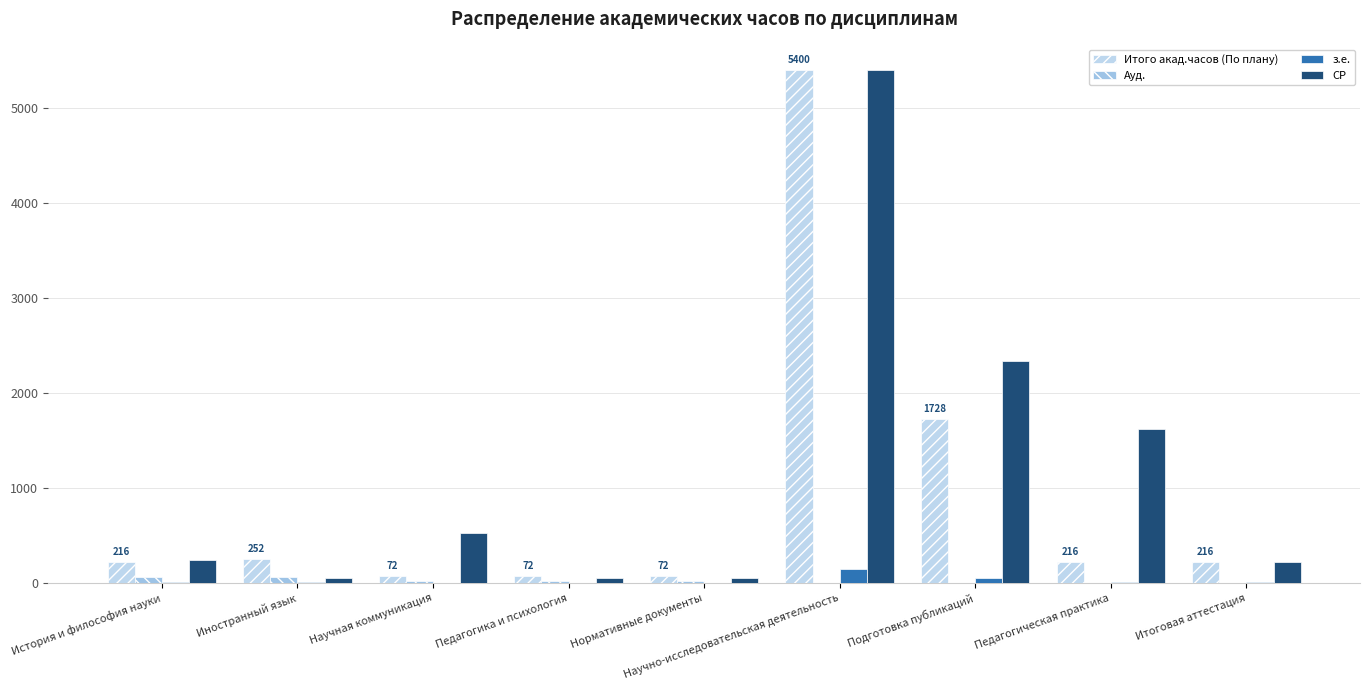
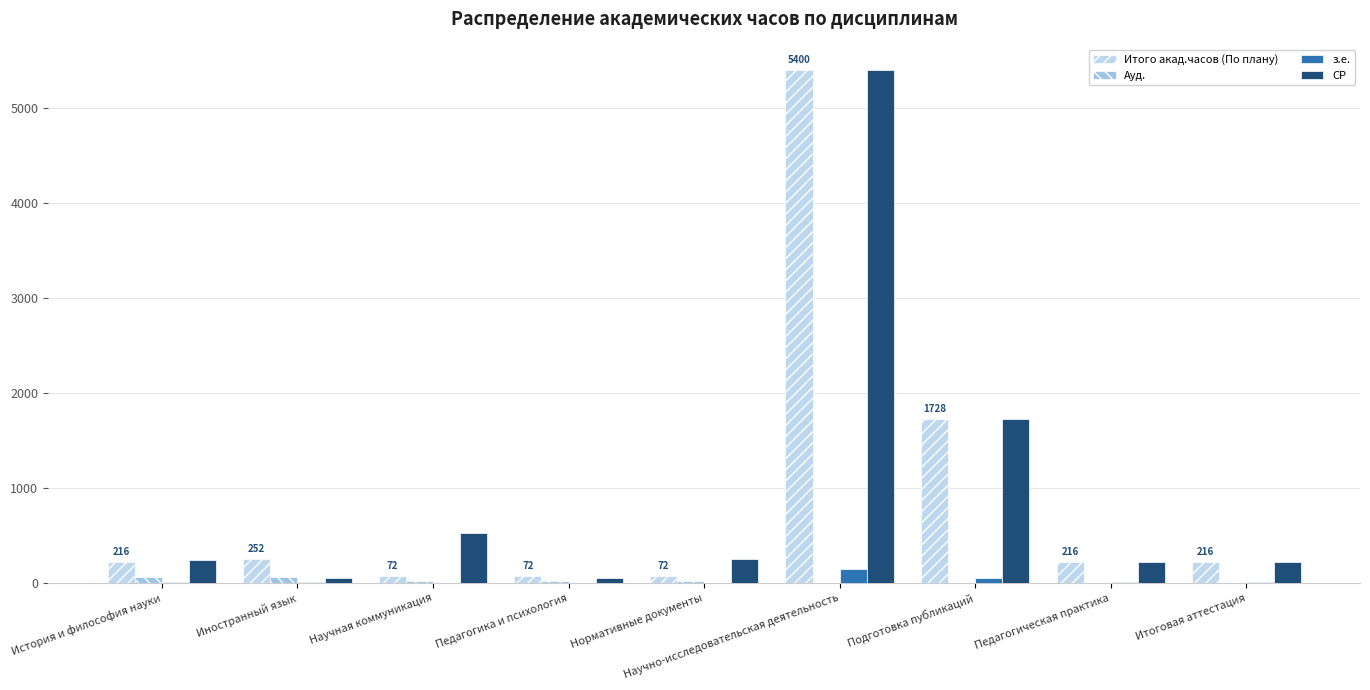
  {
    "з.е.": {
      "Научно-исследовательская деятельность": 200,
      "Подготовка публикаций": 0
    },
    "СР": {
      "История и философия науки": 200,
      "Иностранный язык": 100,
      "Научная коммуникация": 500,
      "Педагогика и психология": 100,
-     "Нормативные документы": 100,
+     "Нормативные документы": 300,
      "Научно-исследовательская деятельность": 5400,
-     "Подготовка публикаций": 2300,
-     "Педагогическая практика": 1600,
+     "Подготовка публикаций": 1700,
+     "Педагогическая практика": 200,
      "Итоговая аттестация": 200
    }
  }
